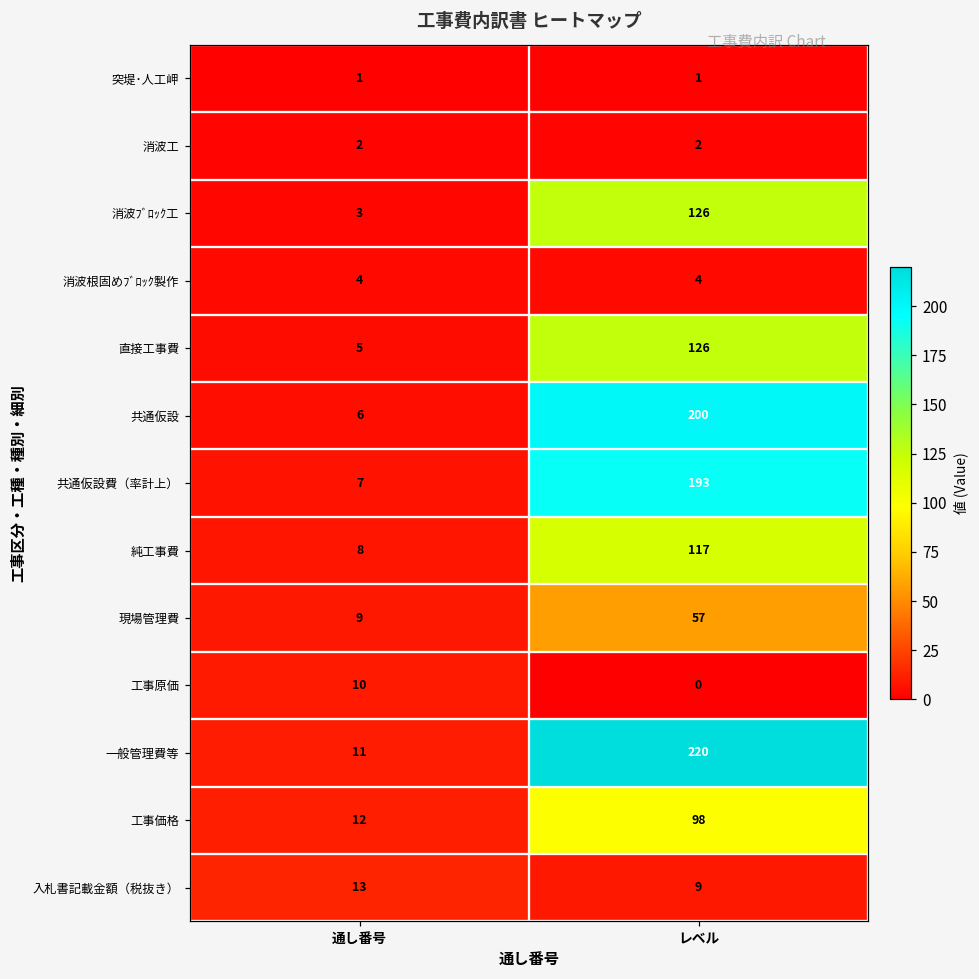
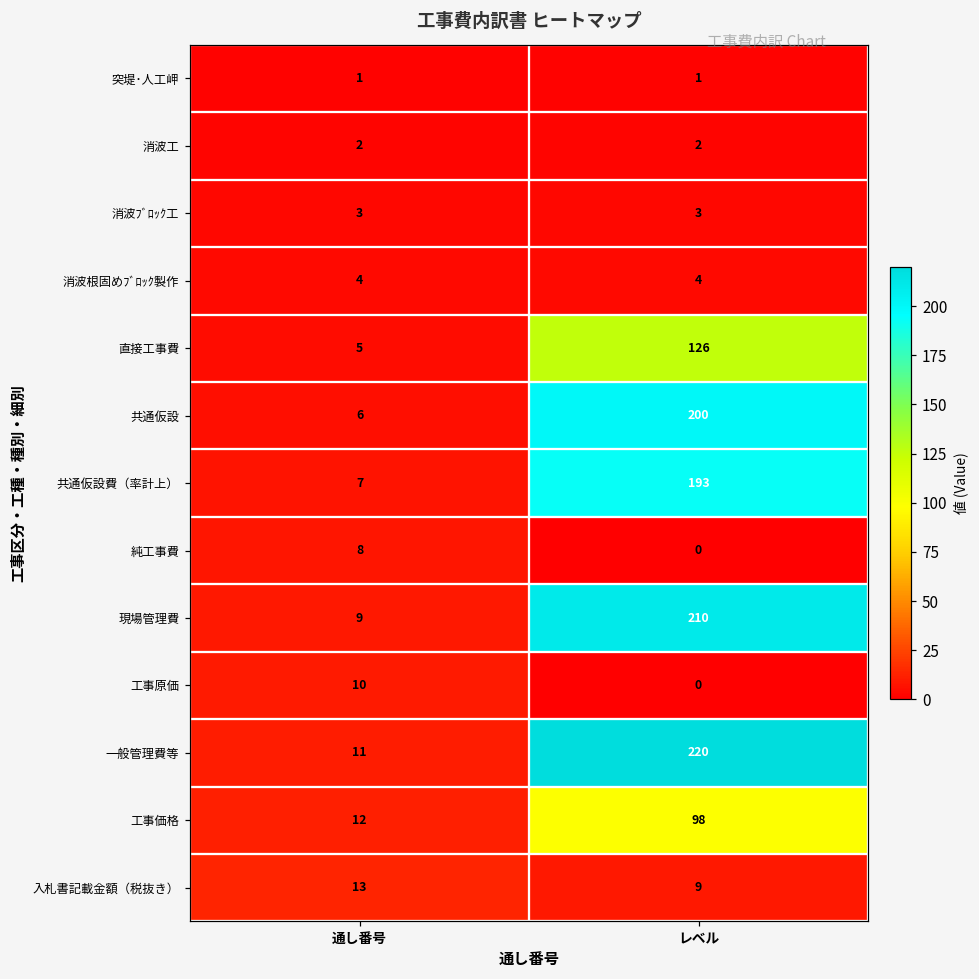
  {
    "突堤･人工岬": {
      "通し番号": 1,
      "レベル": 1
    },
    "消波工": {
      "通し番号": 2,
      "レベル": 2
    },
    "消波ﾌﾞﾛｯｸ工": {
      "通し番号": 3,
-     "レベル": 126
+     "レベル": 3
    },
    "消波根固めﾌﾞﾛｯｸ製作": {
      "通し番号": 4,
      "レベル": 4
    },
    "直接工事費": {
      "通し番号": 5,
      "レベル": 126
    },
    "共通仮設": {
      "通し番号": 6,
      "レベル": 200
    },
    "共通仮設費（率計上）": {
      "通し番号": 7,
      "レベル": 193
    },
    "純工事費": {
      "通し番号": 8,
-     "レベル": 117
+     "レベル": 0
    },
    "現場管理費": {
      "通し番号": 9,
-     "レベル": 57
+     "レベル": 210
    },
    "工事原価": {
      "通し番号": 10,
      "レベル": 0
    },
    "一般管理費等": {
      "通し番号": 11,
      "レベル": 220
    },
    "工事価格": {
      "通し番号": 12,
      "レベル": 98
    },
    "入札書記載金額（税抜き）": {
      "通し番号": 13,
      "レベル": 9
    }
  }
